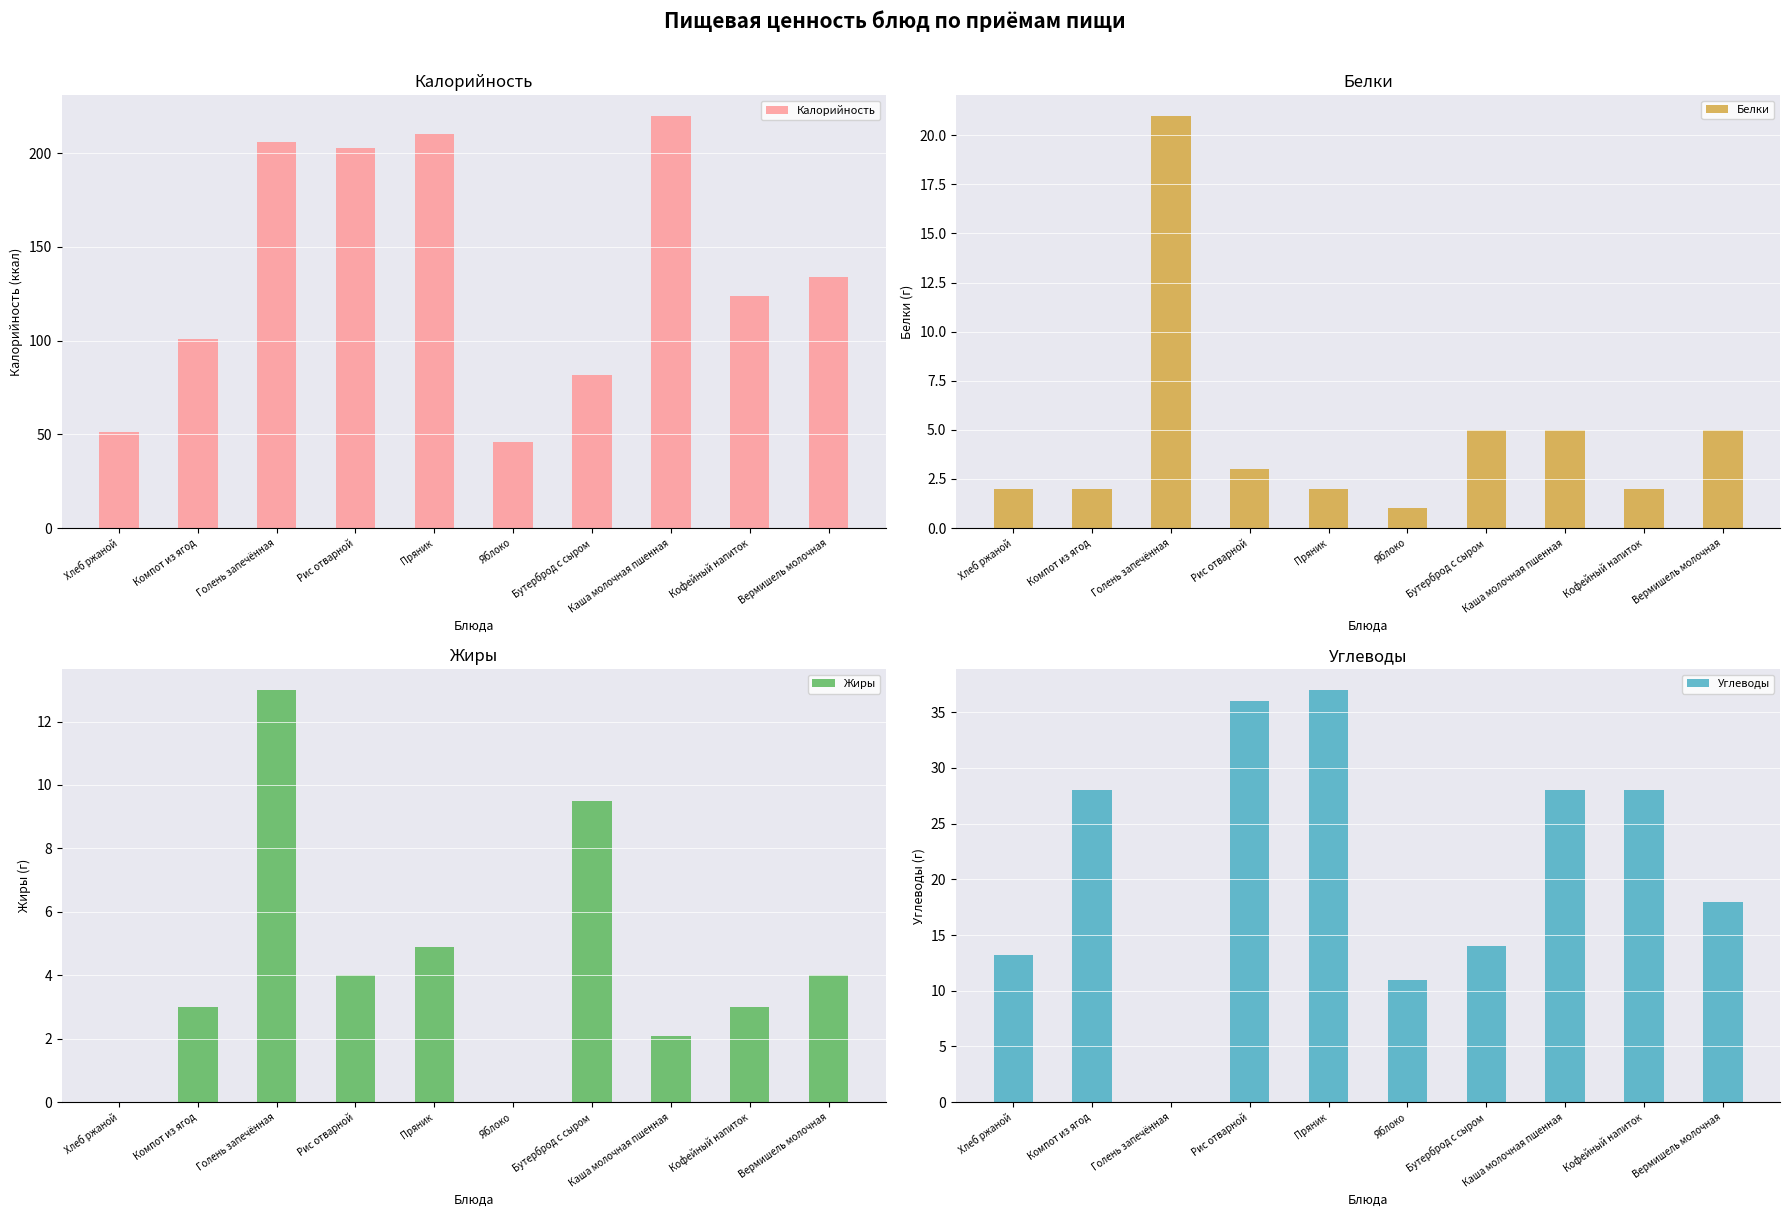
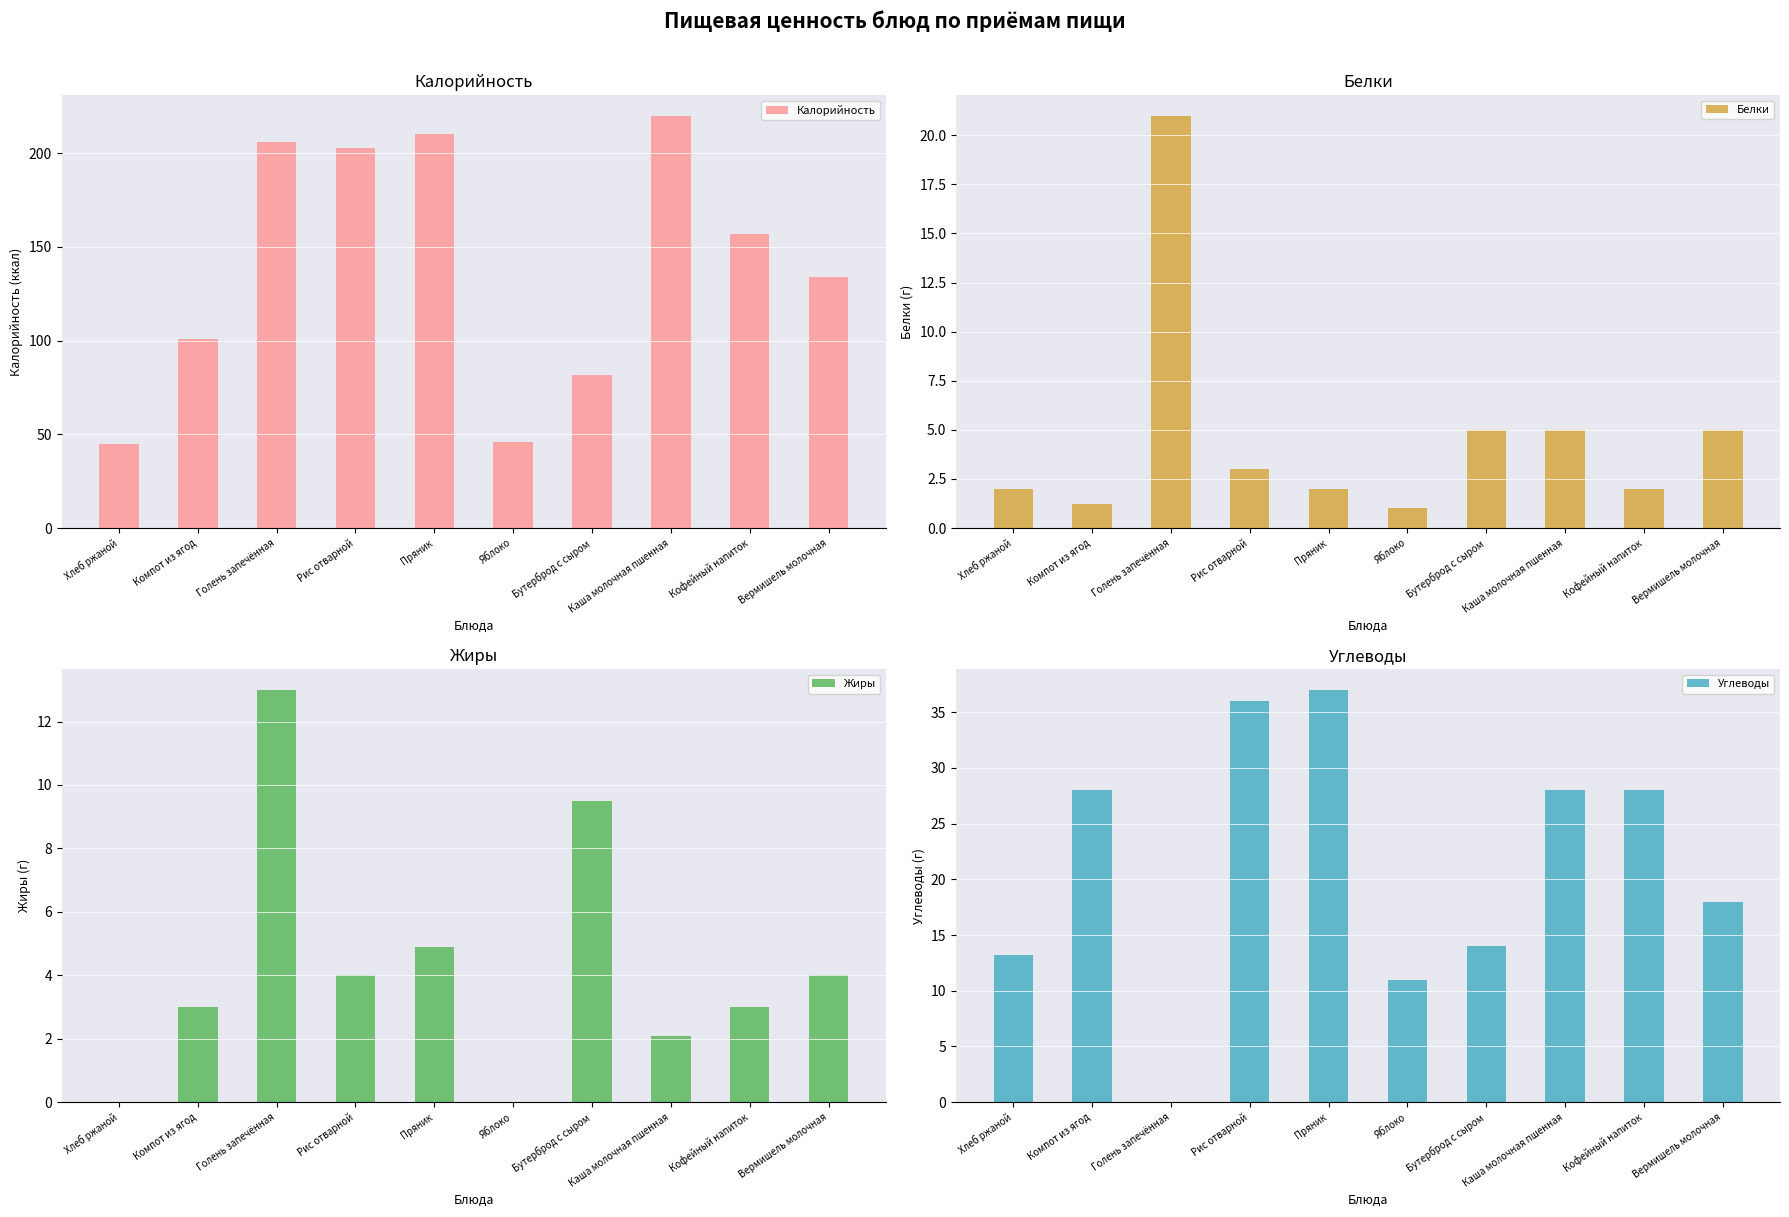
  {
    "Калорийность": {
-     "Хлеб ржаной": 51,
+     "Хлеб ржаной": 45,
      "Компот из ягод": 101,
      "Голень запечённая": 206,
      "Рис отварной": 203,
      "Пряник": 210,
      "Яблоко": 46,
      "Бутерброд с сыром": 82,
      "Каша молочная пшенная": 220,
-     "Кофейный напиток": 124,
+     "Кофейный напиток": 157,
      "Вермишель молочная": 134
    },
    "Белки": {
      "Хлеб ржаной": 2.0,
-     "Компот из ягод": 2.0,
+     "Компот из ягод": 1.2,
      "Голень запечённая": 21.0,
      "Рис отварной": 3.0,
      "Пряник": 2.0,
      "Яблоко": 1.0,
      "Бутерброд с сыром": 5.0,
      "Каша молочная пшенная": 5.0,
      "Кофейный напиток": 2.0,
      "Вермишель молочная": 5.0
    },
    "Жиры": {
      "Хлеб ржаной": 0.0,
      "Компот из ягод": 3.0,
      "Голень запечённая": 13.0,
      "Рис отварной": 4.0,
      "Пряник": 4.9,
      "Яблоко": 0.0,
      "Бутерброд с сыром": 9.5,
      "Каша молочная пшенная": 2.1,
      "Кофейный напиток": 3.0,
      "Вермишель молочная": 4.0
    },
    "Углеводы": {
      "Хлеб ржаной": 13.2,
      "Компот из ягод": 28.0,
      "Голень запечённая": 0.0,
      "Рис отварной": 36.0,
      "Пряник": 37.0,
      "Яблоко": 11.0,
      "Бутерброд с сыром": 14.0,
      "Каша молочная пшенная": 28.0,
      "Кофейный напиток": 28.0,
      "Вермишель молочная": 18.0
    }
  }
